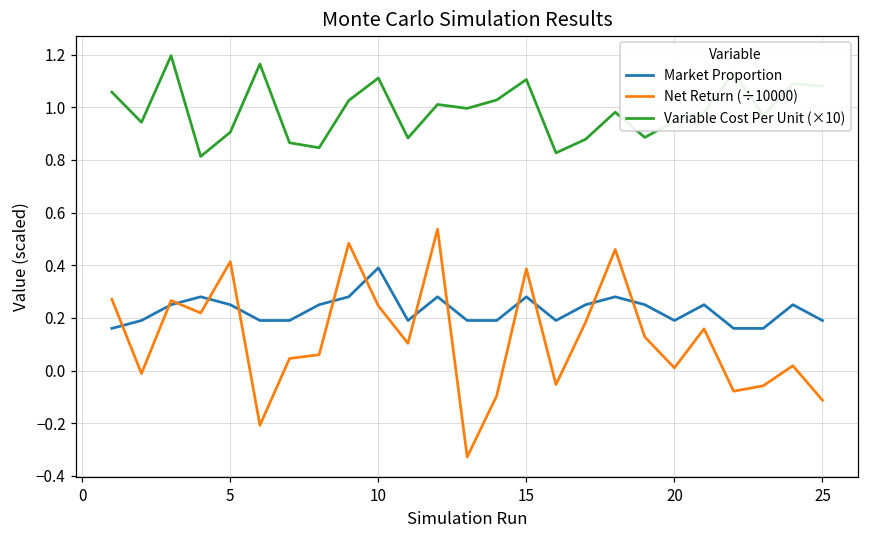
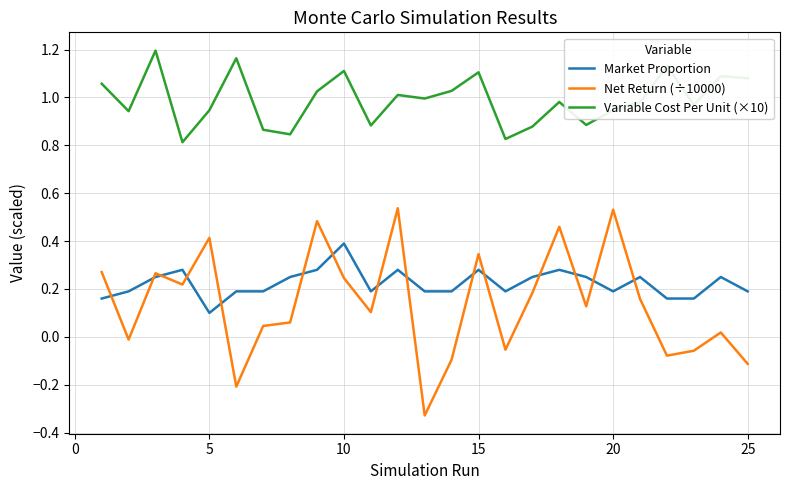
  {
    "Market Proportion": {
-     "5": 0.25,
+     "5": 0.10,
      "10": 0.39,
      "15": 0.28,
      "20": 0.19,
      "25": 0.19
    },
    "Net Return (÷10000)": {
      "5": 0.41,
      "10": 0.25,
-     "15": 0.39,
-     "20": 0.01,
+     "15": 0.35,
+     "20": 0.53,
      "25": -0.11
    },
    "Variable Cost Per Unit (×10)": {
-     "5": 0.91,
+     "5": 0.95,
      "10": 1.11,
      "15": 1.11
    }
  }
